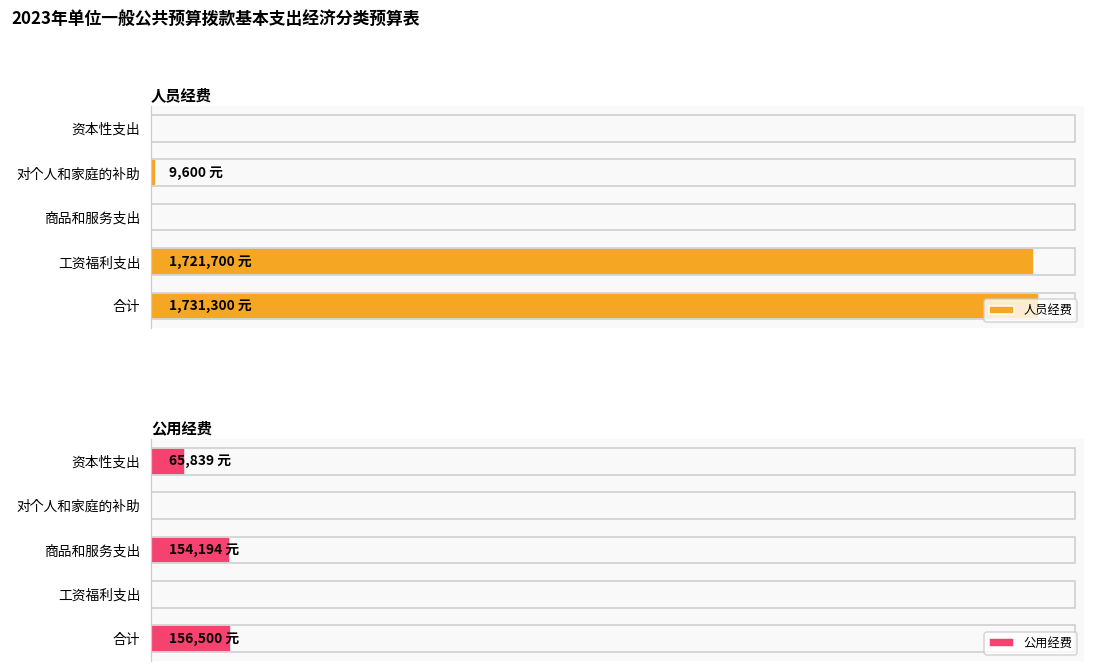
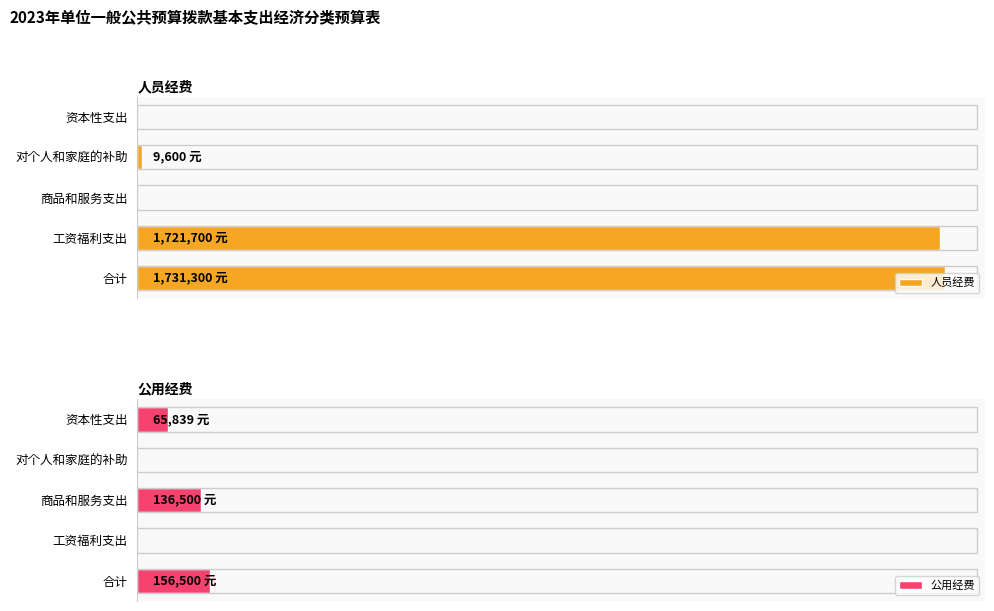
  {
    "人员经费": {
      "对个人和家庭的补助": "9,600",
      "工资福利支出": "1,721,700"
    },
    "公用经费": {
      "资本性支出": "65,839",
-     "商品和服务支出": "154,194",
+     "商品和服务支出": "136,500",
      "合计": "156,500"
    }
  }
